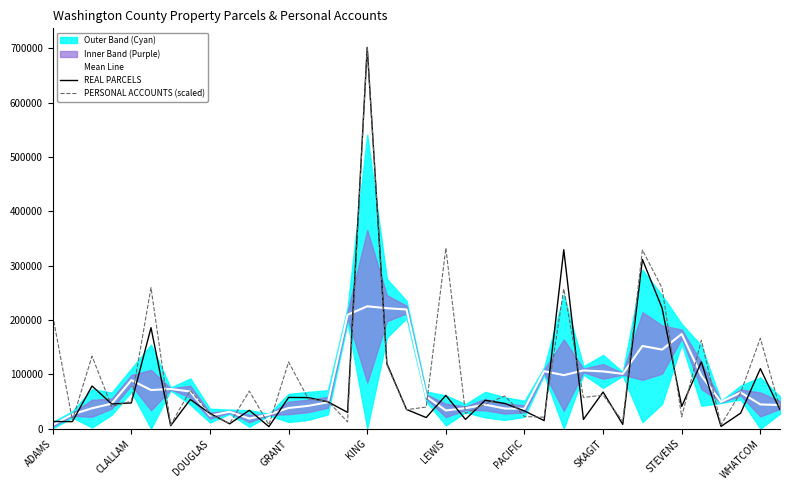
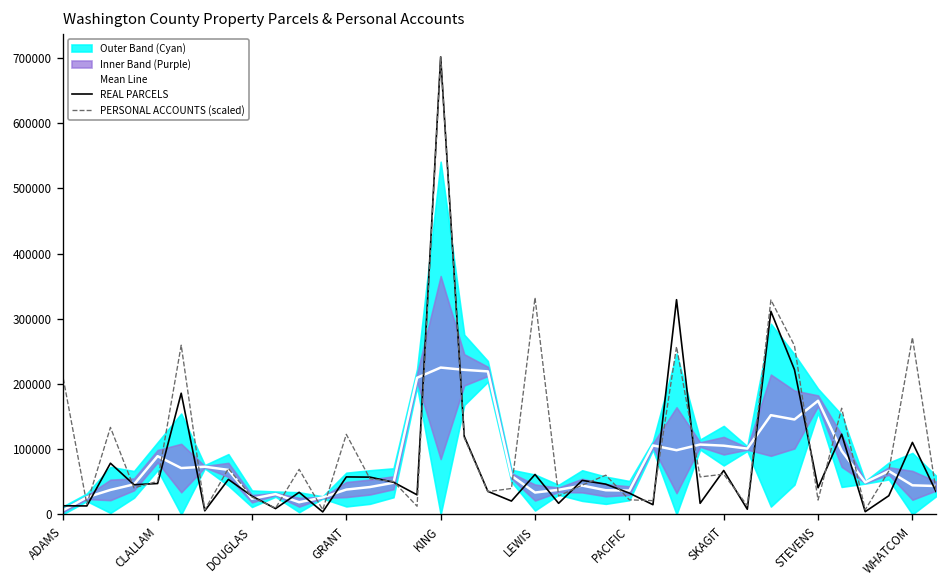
  {
    "Mean Line": {
      "CLALLAM": 90000,
      "GRANT": 40000,
      "KING": 230000,
      "LEWIS": 30000,
      "SKAGIT": 110000,
      "STEVENS": 170000,
      "WHATCOM": 40000
    },
    "Outer Band (Cyan)": {
      "KING": 540000,
      "WHATCOM": 90000
    },
    "REAL PARCELS": {
      "GRANT": 60000,
      "SKAGIT": 70000,
      "STEVENS": 40000,
      "WHATCOM": 110000
    },
    "PERSONAL ACCOUNTS (scaled)": {
      "ADAMS": 210000,
      "GRANT": 120000,
      "LEWIS": 330000,
      "PACIFIC": 20000,
      "SKAGIT": 60000,
      "STEVENS": 20000,
-     "WHATCOM": 170000
+     "WHATCOM": 270000
    }
  }
